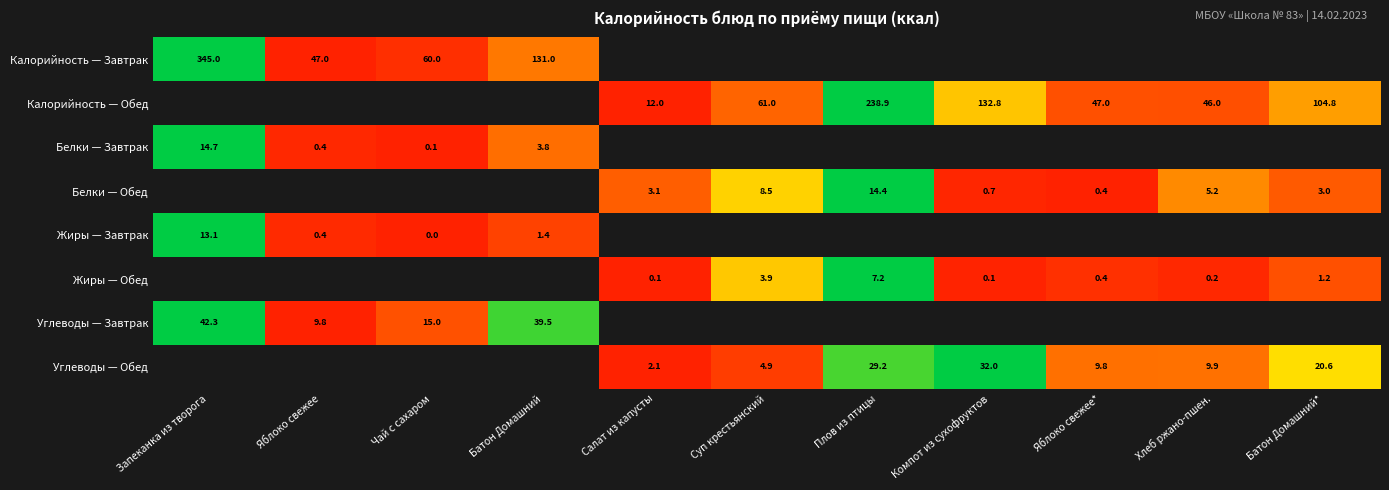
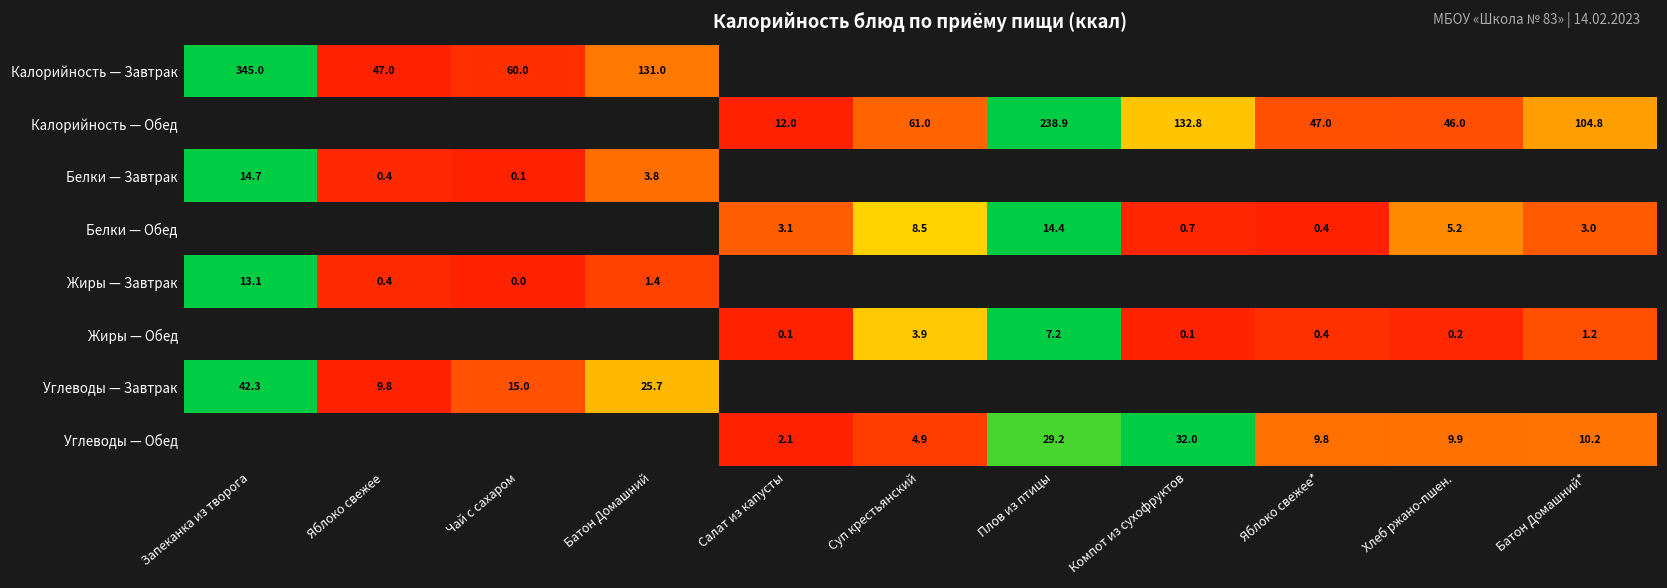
  {
    "Калорийность — Завтрак": {
      "Запеканка из творога": 345.0,
      "Яблоко свежее": 47.0,
      "Чай с сахаром": 60.0,
      "Батон Домашний": 131.0
    },
    "Калорийность — Обед": {
      "Салат из капусты": 12.0,
      "Суп крестьянский": 61.0,
      "Плов из птицы": 238.9,
      "Компот из сухофруктов": 132.8,
      "Яблоко свежее*": 47.0,
      "Хлеб ржано-пшен.": 46.0,
      "Батон Домашний*": 104.8
    },
    "Белки — Завтрак": {
      "Запеканка из творога": 14.7,
      "Яблоко свежее": 0.4,
      "Чай с сахаром": 0.1,
      "Батон Домашний": 3.8
    },
    "Белки — Обед": {
      "Салат из капусты": 3.1,
      "Суп крестьянский": 8.5,
      "Плов из птицы": 14.4,
      "Компот из сухофруктов": 0.7,
      "Яблоко свежее*": 0.4,
      "Хлеб ржано-пшен.": 5.2,
      "Батон Домашний*": 3.0
    },
    "Жиры — Завтрак": {
      "Запеканка из творога": 13.1,
      "Яблоко свежее": 0.4,
      "Чай с сахаром": 0.0,
      "Батон Домашний": 1.4
    },
    "Жиры — Обед": {
      "Салат из капусты": 0.1,
      "Суп крестьянский": 3.9,
      "Плов из птицы": 7.2,
      "Компот из сухофруктов": 0.1,
      "Яблоко свежее*": 0.4,
      "Хлеб ржано-пшен.": 0.2,
      "Батон Домашний*": 1.2
    },
    "Углеводы — Завтрак": {
      "Запеканка из творога": 42.3,
      "Яблоко свежее": 9.8,
      "Чай с сахаром": 15.0,
-     "Батон Домашний": 39.5
+     "Батон Домашний": 25.7
    },
    "Углеводы — Обед": {
      "Салат из капусты": 2.1,
      "Суп крестьянский": 4.9,
      "Плов из птицы": 29.2,
      "Компот из сухофруктов": 32.0,
      "Яблоко свежее*": 9.8,
      "Хлеб ржано-пшен.": 9.9,
-     "Батон Домашний*": 20.6
+     "Батон Домашний*": 10.2
    }
  }
